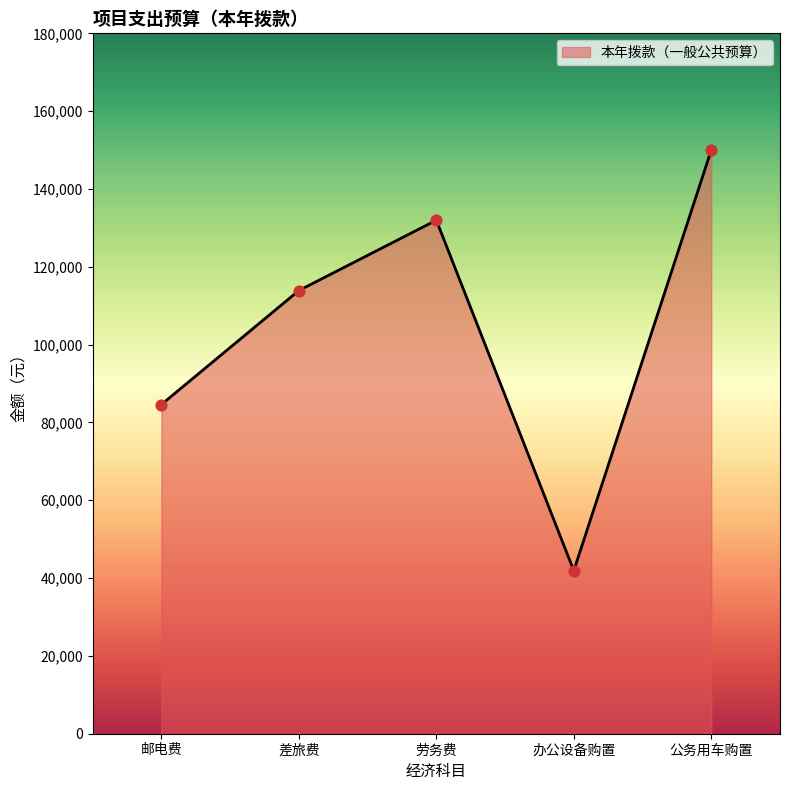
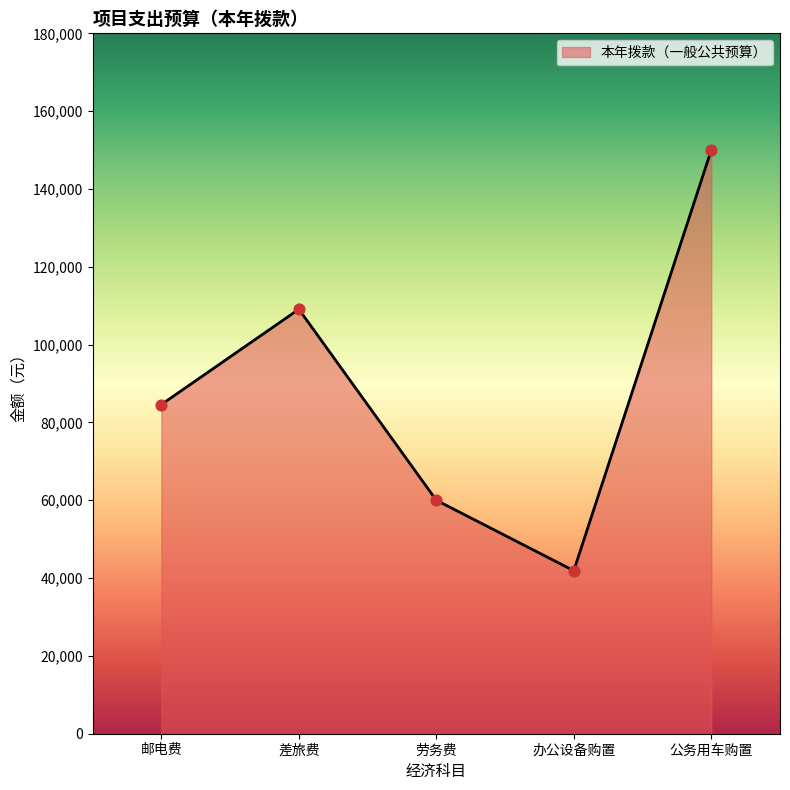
  {
    "邮电费": "85,000",
-   "差旅费": "114,000",
-   "劳务费": "132,000",
+   "差旅费": "109,000",
+   "劳务费": "60,000",
    "办公设备购置": "42,000",
    "公务用车购置": "150,000"
  }
